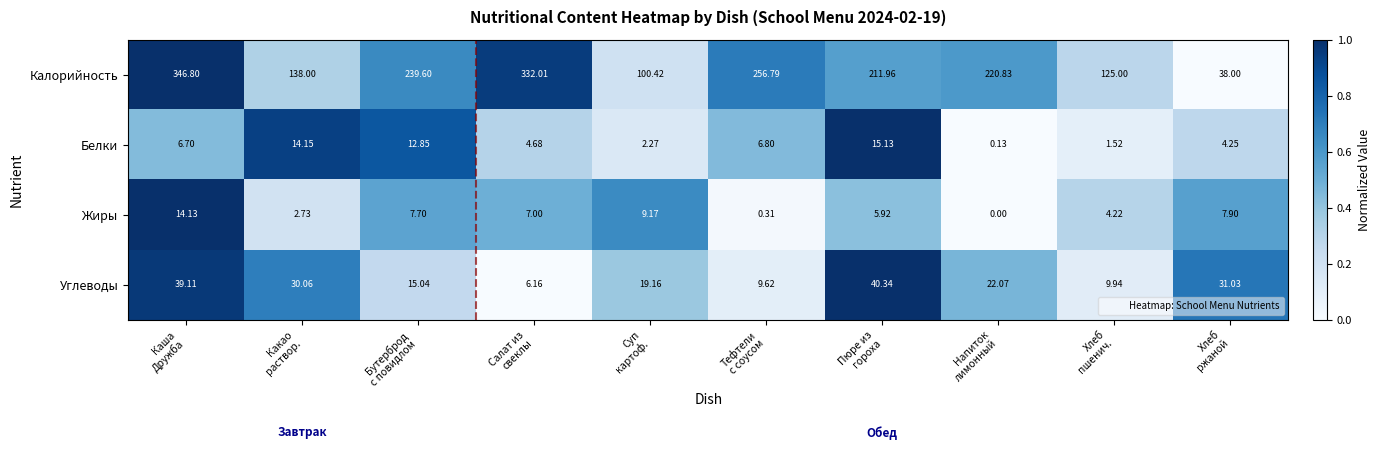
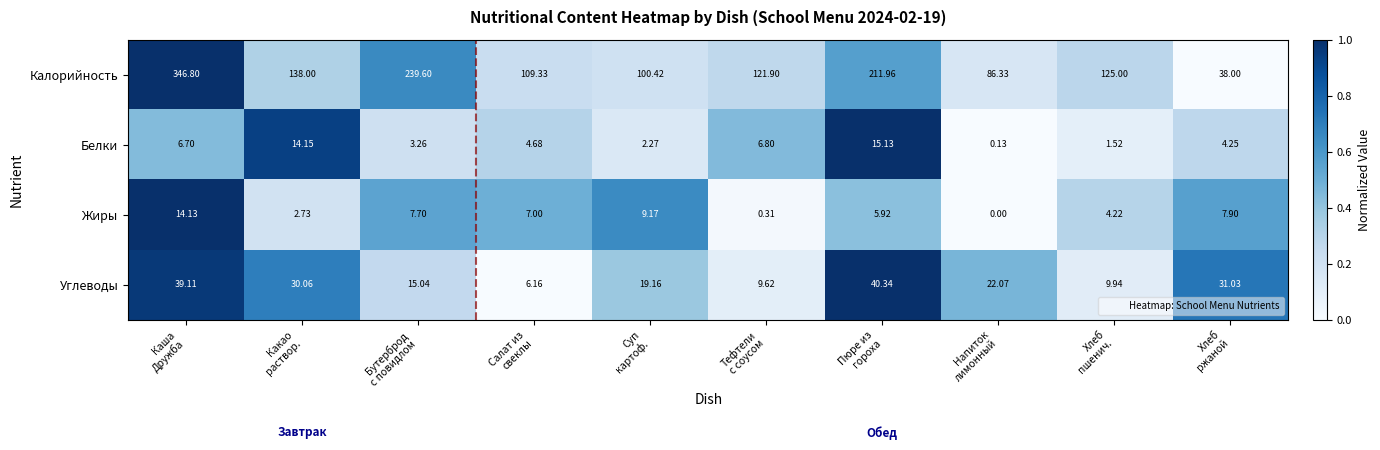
  {
    "Калорийность": {
      "Каша Дружба": 346.80,
      "Какао раствор.": 138.00,
      "Бутерброд с повидлом": 239.60,
-     "Салат из свеклы": 332.01,
+     "Салат из свеклы": 109.33,
      "Суп картоф.": 100.42,
-     "Тефтели с соусом": 256.79,
+     "Тефтели с соусом": 121.90,
      "Пюре из гороха": 211.96,
-     "Напиток лимонный": 220.83,
+     "Напиток лимонный": 86.33,
      "Хлеб пшенич.": 125.00,
      "Хлеб ржаной": 38.00
    },
    "Белки": {
      "Каша Дружба": 6.70,
      "Какао раствор.": 14.15,
-     "Бутерброд с повидлом": 12.85,
+     "Бутерброд с повидлом": 3.26,
      "Салат из свеклы": 4.68,
      "Суп картоф.": 2.27,
      "Тефтели с соусом": 6.80,
      "Пюре из гороха": 15.13,
      "Напиток лимонный": 0.13,
      "Хлеб пшенич.": 1.52,
      "Хлеб ржаной": 4.25
    },
    "Жиры": {
      "Каша Дружба": 14.13,
      "Какао раствор.": 2.73,
      "Бутерброд с повидлом": 7.70,
      "Салат из свеклы": 7.00,
      "Суп картоф.": 9.17,
      "Тефтели с соусом": 0.31,
      "Пюре из гороха": 5.92,
      "Напиток лимонный": 0.00,
      "Хлеб пшенич.": 4.22,
      "Хлеб ржаной": 7.90
    },
    "Углеводы": {
      "Каша Дружба": 39.11,
      "Какао раствор.": 30.06,
      "Бутерброд с повидлом": 15.04,
      "Салат из свеклы": 6.16,
      "Суп картоф.": 19.16,
      "Тефтели с соусом": 9.62,
      "Пюре из гороха": 40.34,
      "Напиток лимонный": 22.07,
      "Хлеб пшенич.": 9.94,
      "Хлеб ржаной": 31.03
    }
  }
